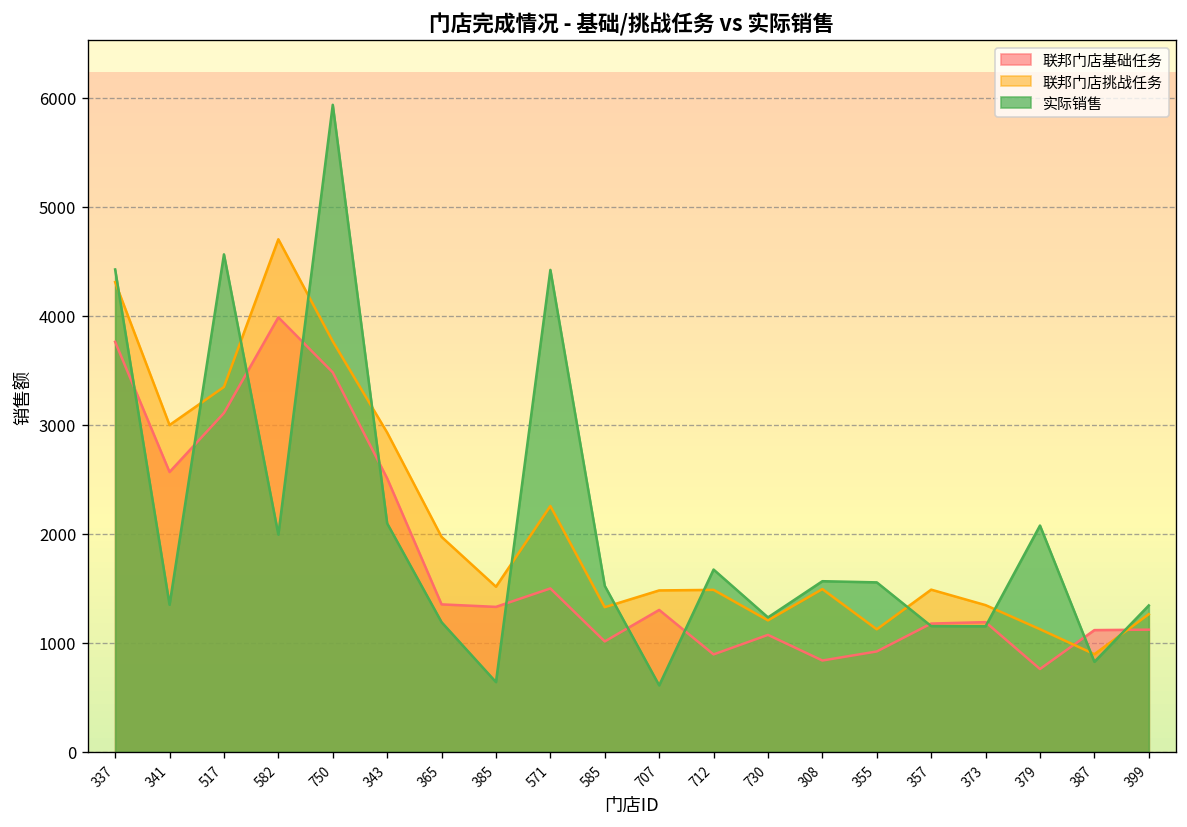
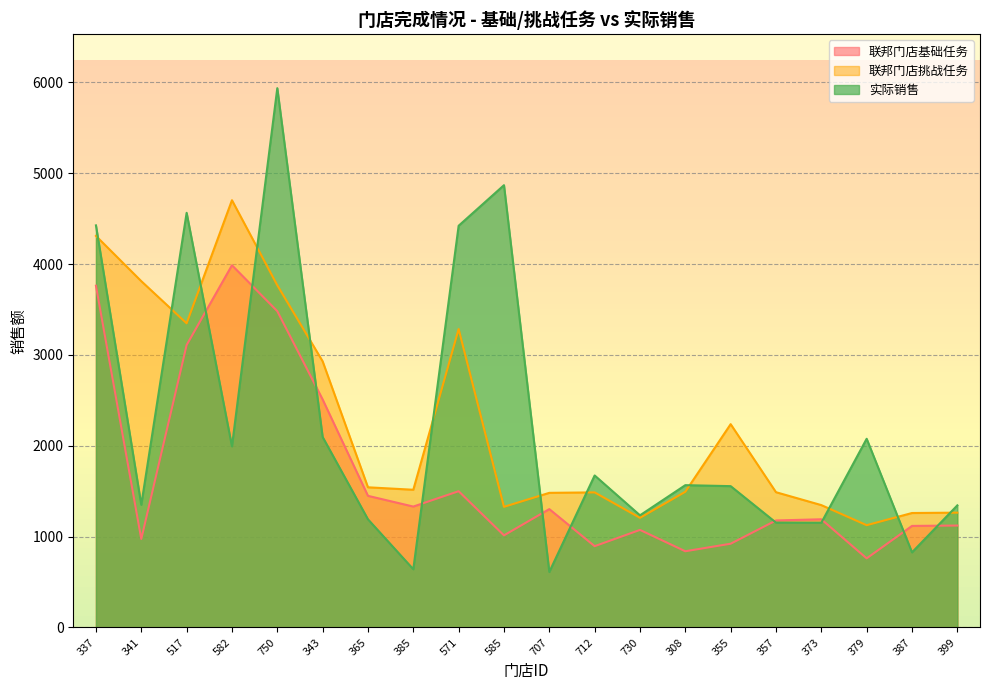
  {
    "联邦门店基础任务": {
      "337": 3800,
-     "341": 2600,
+     "341": 1000,
      "517": 3100,
      "582": 4000,
      "750": 3500,
      "343": 2500,
-     "365": 1350,
+     "365": 1450,
      "385": 1300,
      "571": 1500,
      "585": 1000,
      "707": 1300,
      "712": 900,
      "730": 1100,
      "308": 800,
      "355": 900,
      "373": 1200,
      "379": 800,
      "387": 1100,
      "399": 1100
    },
    "联邦门店挑战任务": {
      "337": 4300,
-     "341": 3000,
+     "341": 3800,
      "517": 3300,
      "582": 4700,
      "750": 3800,
      "343": 2900,
-     "365": 2000,
+     "365": 1500,
      "385": 1500,
-     "571": 2300,
+     "571": 3300,
      "585": 1300,
      "707": 1500,
      "712": 1500,
      "308": 1500,
-     "355": 1100,
+     "355": 2200,
      "357": 1500,
      "373": 1300,
      "379": 1100,
-     "387": 900,
+     "387": 1300,
      "399": 1300
    },
    "实际销售": {
      "337": 4400,
      "341": 1400,
      "517": 4600,
      "582": 2000,
      "750": 5900,
      "343": 2100,
      "365": 1200,
      "385": 600,
      "571": 4400,
-     "585": 1500,
+     "585": 4900,
      "707": 600,
      "712": 1700,
      "308": 1600,
      "355": 1600,
      "373": 1200,
      "379": 2100,
      "387": 800,
      "399": 1300
    }
  }
